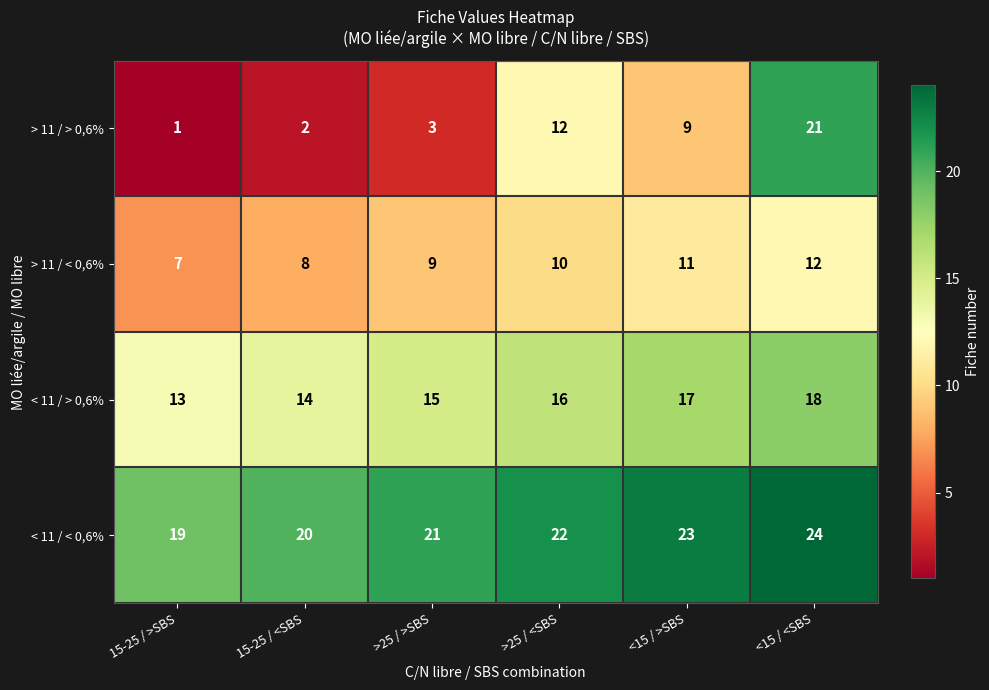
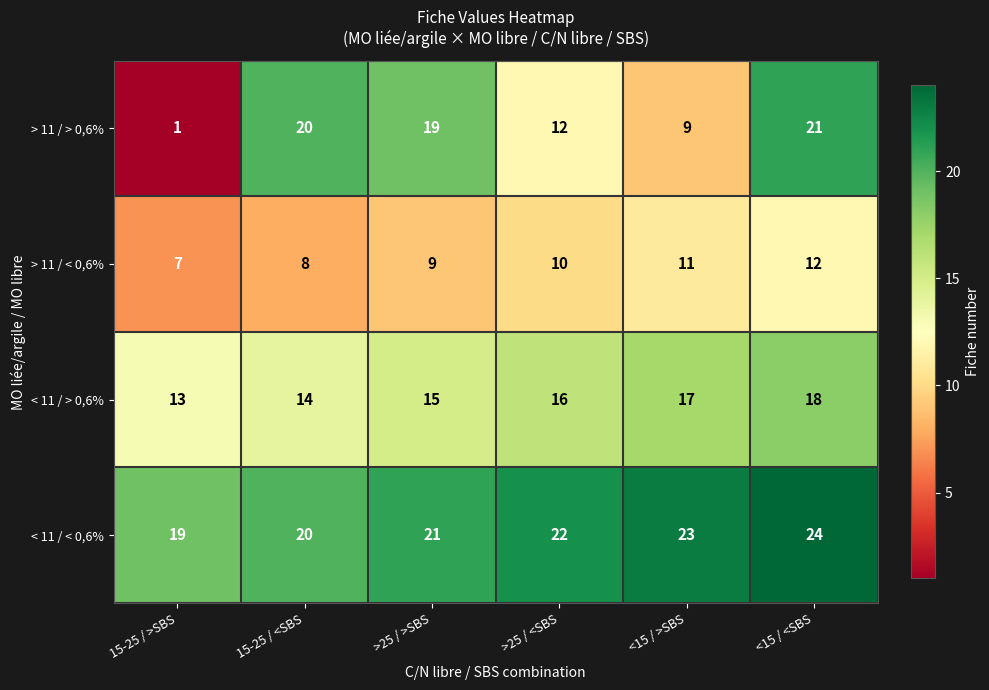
  {
    "> 11 / > 0,6%": {
      "15-25 / >SBS": 1,
-     "15-25 / <SBS": 2,
-     ">25 / >SBS": 3,
+     "15-25 / <SBS": 20,
+     ">25 / >SBS": 19,
      ">25 / <SBS": 12,
      "<15 / >SBS": 9,
      "<15 / <SBS": 21
    },
    "> 11 / < 0,6%": {
      "15-25 / >SBS": 7,
      "15-25 / <SBS": 8,
      ">25 / >SBS": 9,
      ">25 / <SBS": 10,
      "<15 / >SBS": 11,
      "<15 / <SBS": 12
    },
    "< 11 / > 0,6%": {
      "15-25 / >SBS": 13,
      "15-25 / <SBS": 14,
      ">25 / >SBS": 15,
      ">25 / <SBS": 16,
      "<15 / >SBS": 17,
      "<15 / <SBS": 18
    },
    "< 11 / < 0,6%": {
      "15-25 / >SBS": 19,
      "15-25 / <SBS": 20,
      ">25 / >SBS": 21,
      ">25 / <SBS": 22,
      "<15 / >SBS": 23,
      "<15 / <SBS": 24
    }
  }
